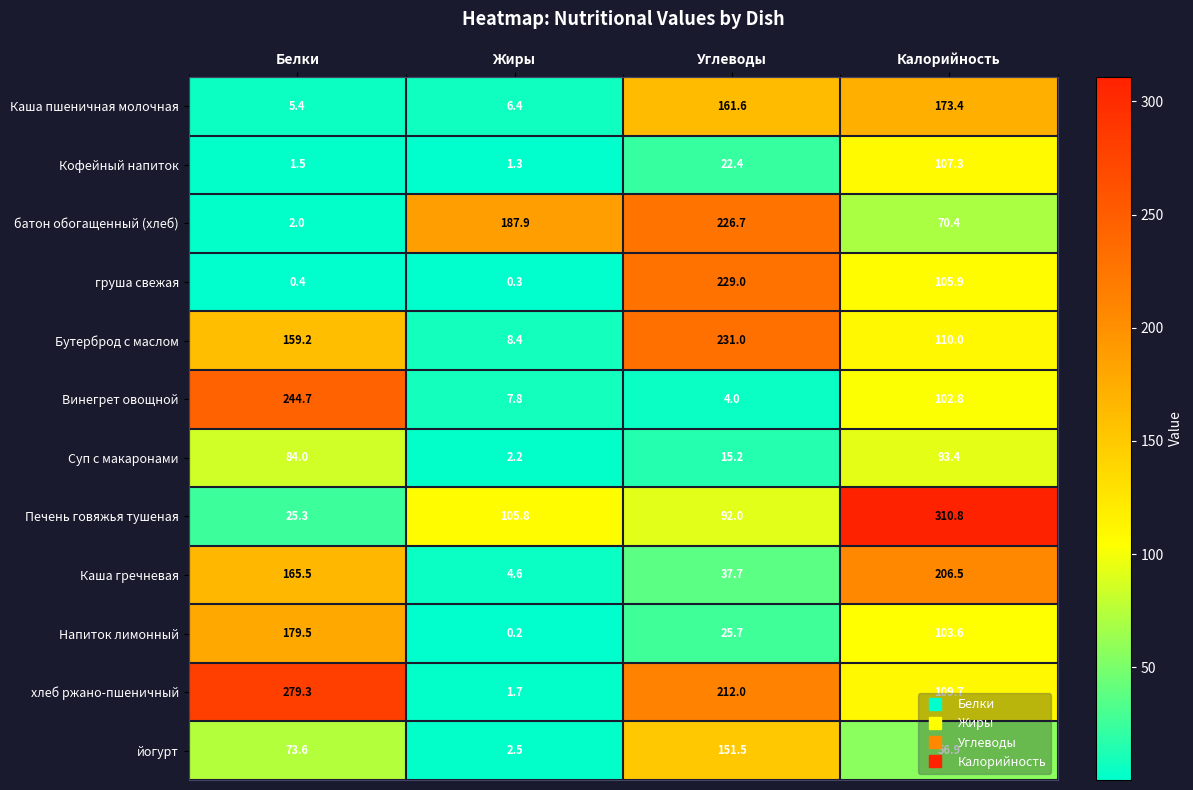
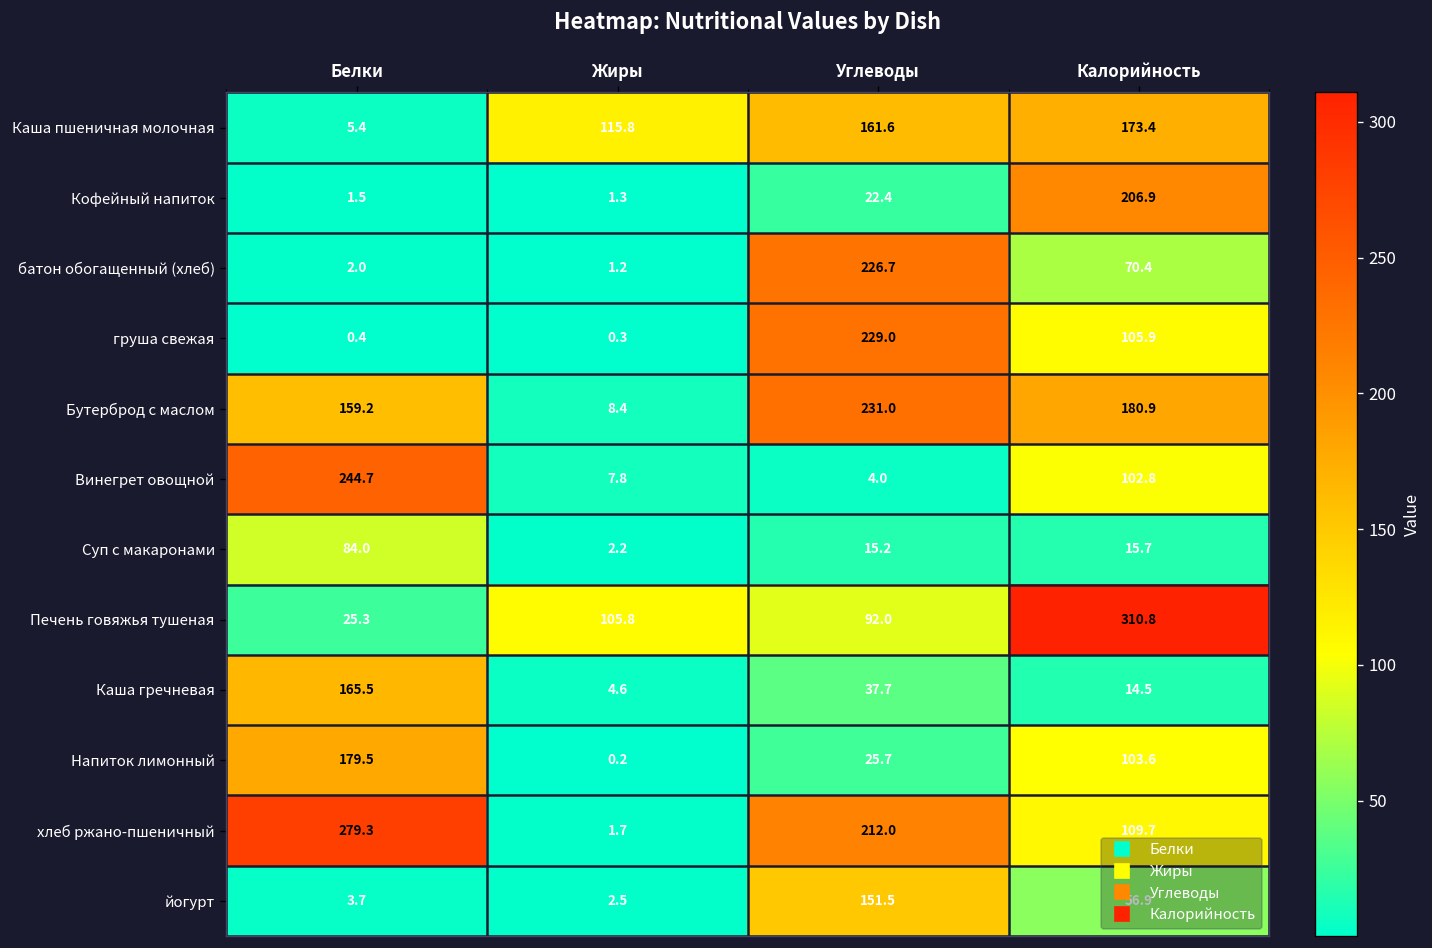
  {
    "Каша пшеничная молочная": {
      "Белки": 5.4,
-     "Жиры": 6.4,
+     "Жиры": 115.8,
      "Углеводы": 161.6,
      "Калорийность": 173.4
    },
    "Кофейный напиток": {
      "Белки": 1.5,
      "Жиры": 1.3,
      "Углеводы": 22.4,
-     "Калорийность": 107.3
+     "Калорийность": 206.9
    },
    "батон обогащенный (хлеб)": {
      "Белки": 2.0,
-     "Жиры": 187.9,
+     "Жиры": 1.2,
      "Углеводы": 226.7,
      "Калорийность": 70.4
    },
    "груша свежая": {
      "Белки": 0.4,
      "Жиры": 0.3,
      "Углеводы": 229.0,
      "Калорийность": 105.9
    },
    "Бутерброд с маслом": {
      "Белки": 159.2,
      "Жиры": 8.4,
      "Углеводы": 231.0,
-     "Калорийность": 110.0
+     "Калорийность": 180.9
    },
    "Винегрет овощной": {
      "Белки": 244.7,
      "Жиры": 7.8,
      "Углеводы": 4.0,
      "Калорийность": 102.8
    },
    "Суп с макаронами": {
      "Белки": 84.0,
      "Жиры": 2.2,
      "Углеводы": 15.2,
-     "Калорийность": 93.4
+     "Калорийность": 15.7
    },
    "Печень говяжья тушеная": {
      "Белки": 25.3,
      "Жиры": 105.8,
      "Углеводы": 92.0,
      "Калорийность": 310.8
    },
    "Каша гречневая": {
      "Белки": 165.5,
      "Жиры": 4.6,
      "Углеводы": 37.7,
-     "Калорийность": 206.5
+     "Калорийность": 14.5
    },
    "Напиток лимонный": {
      "Белки": 179.5,
      "Жиры": 0.2,
      "Углеводы": 25.7,
      "Калорийность": 103.6
    },
    "хлеб ржано-пшеничный": {
      "Белки": 279.3,
      "Жиры": 1.7,
      "Углеводы": 212.0
    },
    "йогурт": {
-     "Белки": 73.6,
+     "Белки": 3.7,
      "Жиры": 2.5,
      "Углеводы": 151.5
    }
  }
